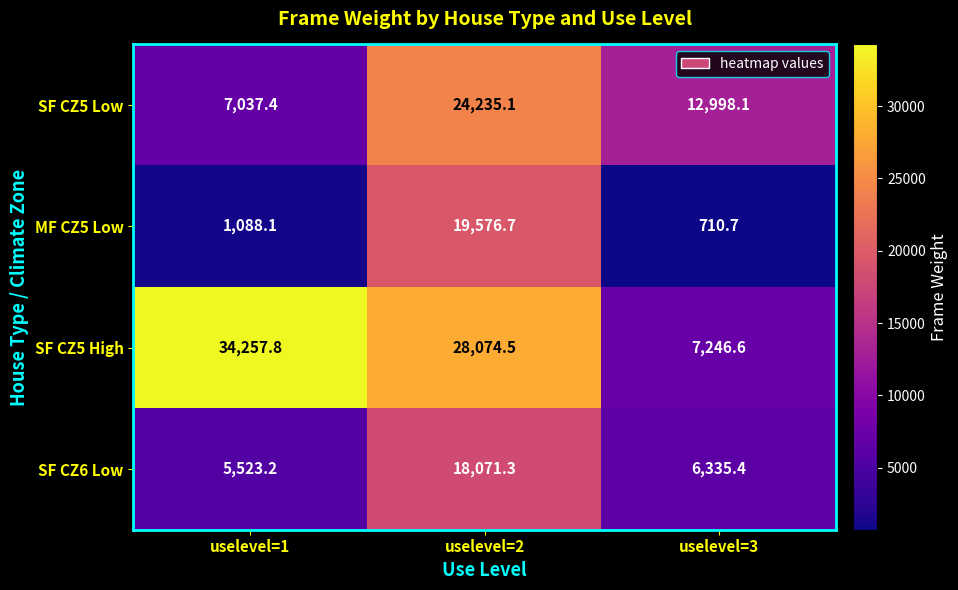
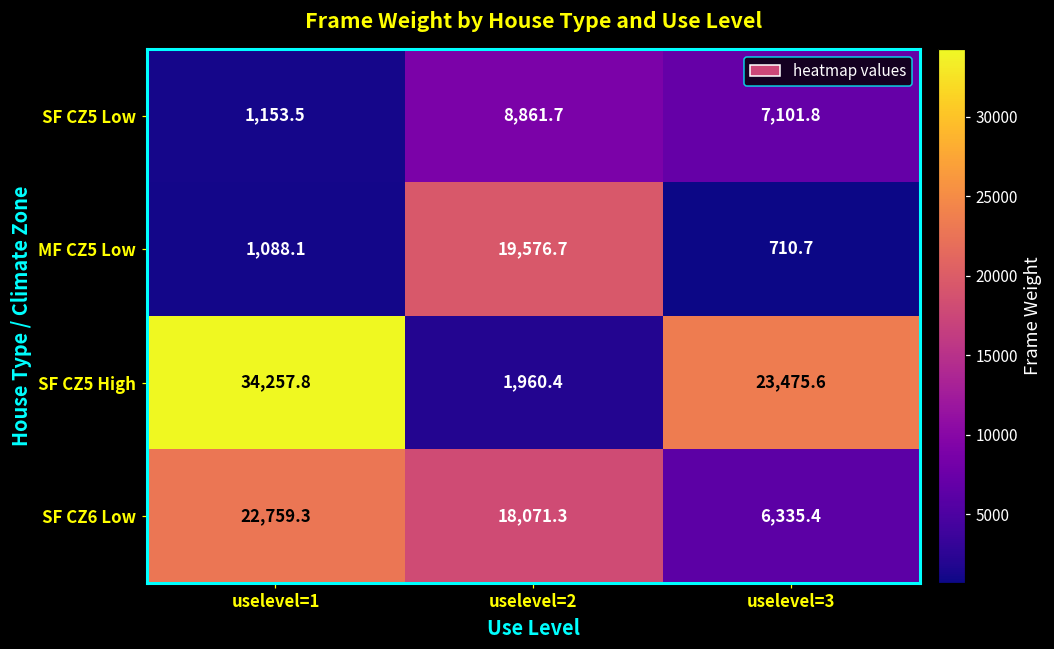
  {
    "SF CZ5 Low": {
-     "uselevel=1": "7,037.4",
-     "uselevel=2": "24,235.1",
-     "uselevel=3": "12,998.1"
+     "uselevel=1": "1,153.5",
+     "uselevel=2": "8,861.7",
+     "uselevel=3": "7,101.8"
    },
    "MF CZ5 Low": {
      "uselevel=1": "1,088.1",
      "uselevel=2": "19,576.7",
      "uselevel=3": "710.7"
    },
    "SF CZ5 High": {
      "uselevel=1": "34,257.8",
-     "uselevel=2": "28,074.5",
-     "uselevel=3": "7,246.6"
+     "uselevel=2": "1,960.4",
+     "uselevel=3": "23,475.6"
    },
    "SF CZ6 Low": {
-     "uselevel=1": "5,523.2",
+     "uselevel=1": "22,759.3",
      "uselevel=2": "18,071.3",
      "uselevel=3": "6,335.4"
    }
  }
